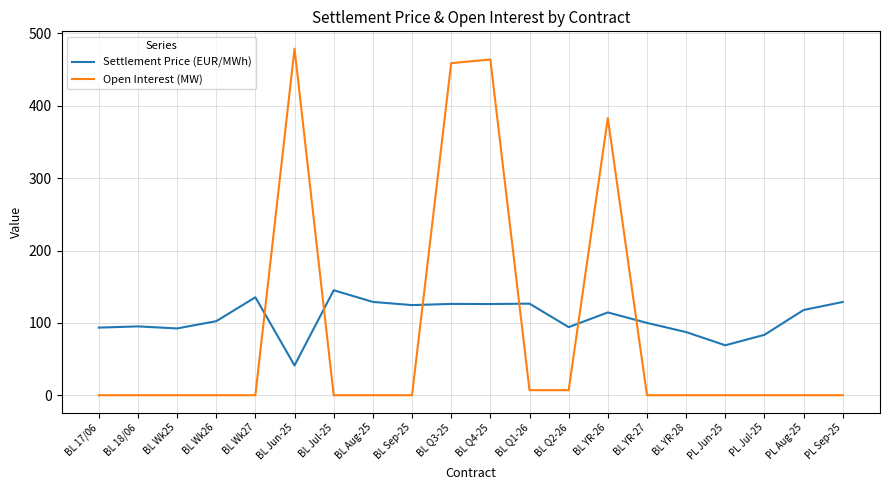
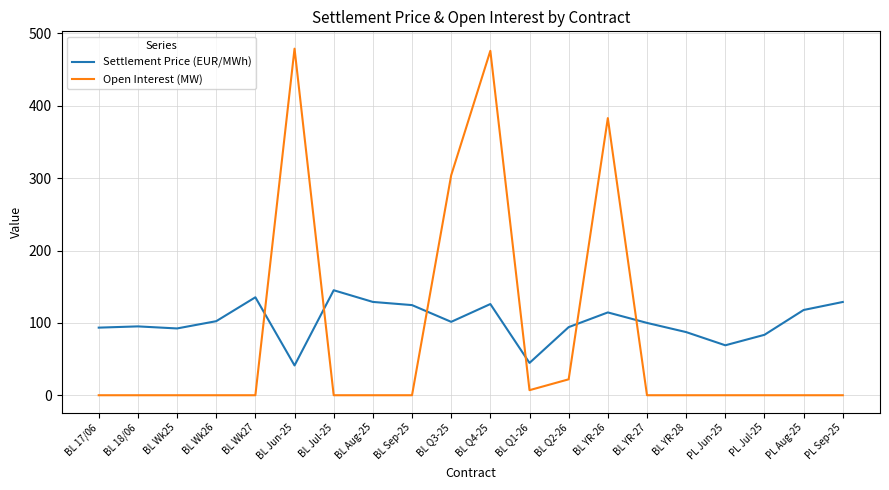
  {
    "Settlement Price (EUR/MWh)": {
      "BL 17/06": 90,
      "BL 18/06": 100,
      "BL Wk25": 90,
      "BL Wk26": 100,
      "BL Wk27": 140,
      "BL Jun-25": 40,
      "BL Jul-25": 150,
      "BL Aug-25": 130,
      "BL Sep-25": 120,
-     "BL Q3-25": 130,
+     "BL Q3-25": 100,
      "BL Q4-25": 130,
-     "BL Q1-26": 130,
+     "BL Q1-26": 40,
      "BL Q2-26": 90,
      "BL YR-26": 110,
      "BL YR-27": 100,
      "BL YR-28": 90,
      "PL Jun-25": 70,
      "PL Jul-25": 80,
      "PL Aug-25": 120,
      "PL Sep-25": 130
    },
    "Open Interest (MW)": {
      "BL 17/06": 0,
      "BL 18/06": 0,
      "BL Wk25": 0,
      "BL Wk26": 0,
      "BL Wk27": 0,
      "BL Jun-25": 480,
      "BL Jul-25": 0,
      "BL Aug-25": 0,
      "BL Sep-25": 0,
-     "BL Q3-25": 460,
-     "BL Q4-25": 460,
+     "BL Q3-25": 300,
+     "BL Q4-25": 480,
      "BL Q1-26": 10,
-     "BL Q2-26": 10,
+     "BL Q2-26": 20,
      "BL YR-26": 380,
      "BL YR-27": 0,
      "BL YR-28": 0,
      "PL Jun-25": 0,
      "PL Jul-25": 0,
      "PL Aug-25": 0,
      "PL Sep-25": 0
    }
  }
